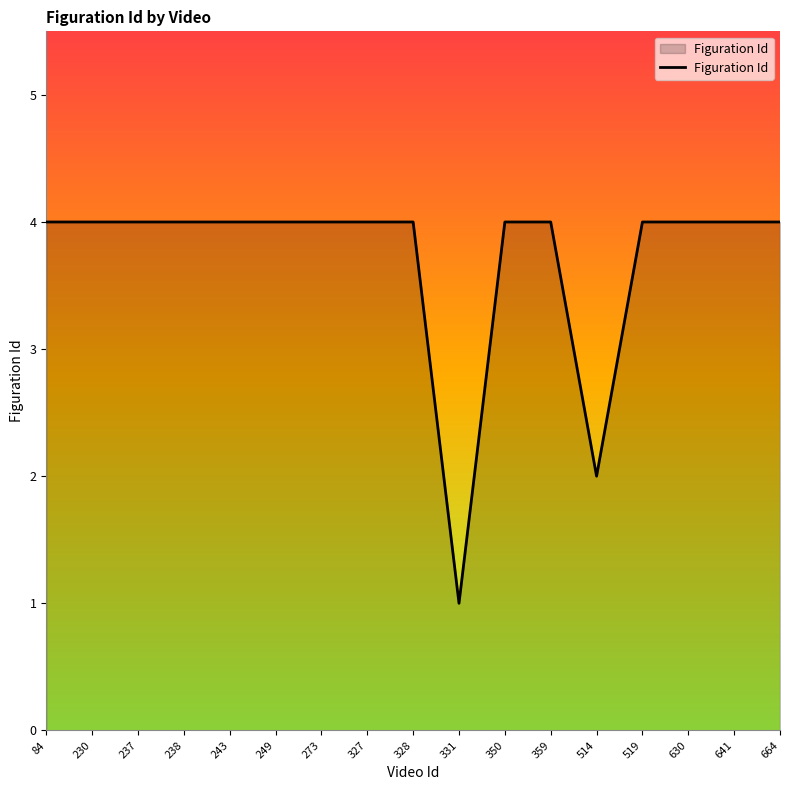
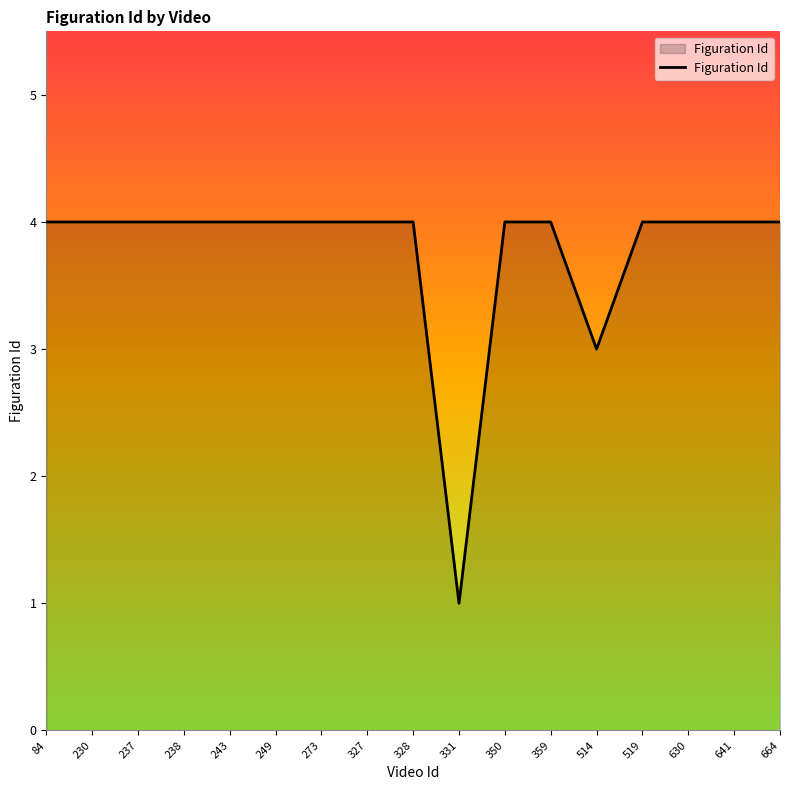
  {
    "84": 4,
    "230": 4,
    "237": 4,
    "238": 4,
    "243": 4,
    "249": 4,
    "273": 4,
    "327": 4,
    "328": 4,
    "331": 1,
    "350": 4,
    "359": 4,
-   "514": 2,
+   "514": 3,
    "519": 4,
    "630": 4,
    "641": 4,
    "664": 4
  }
